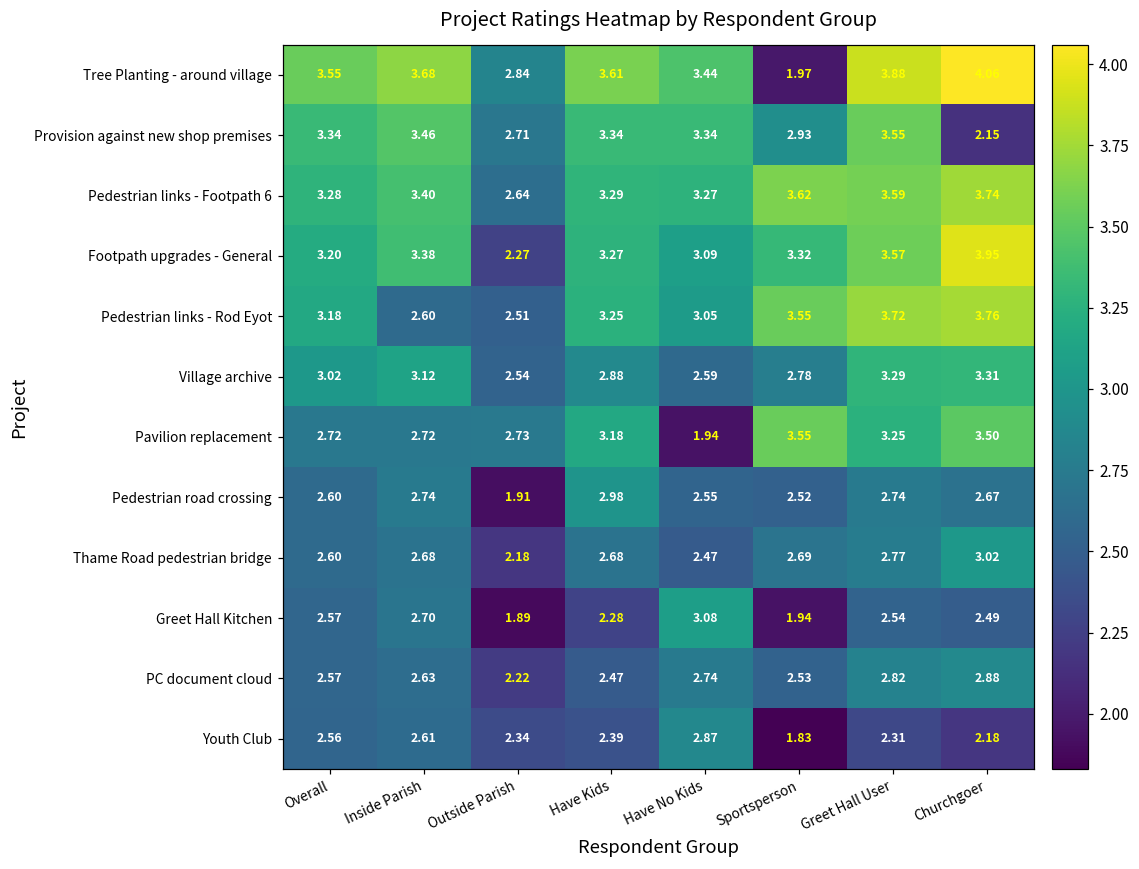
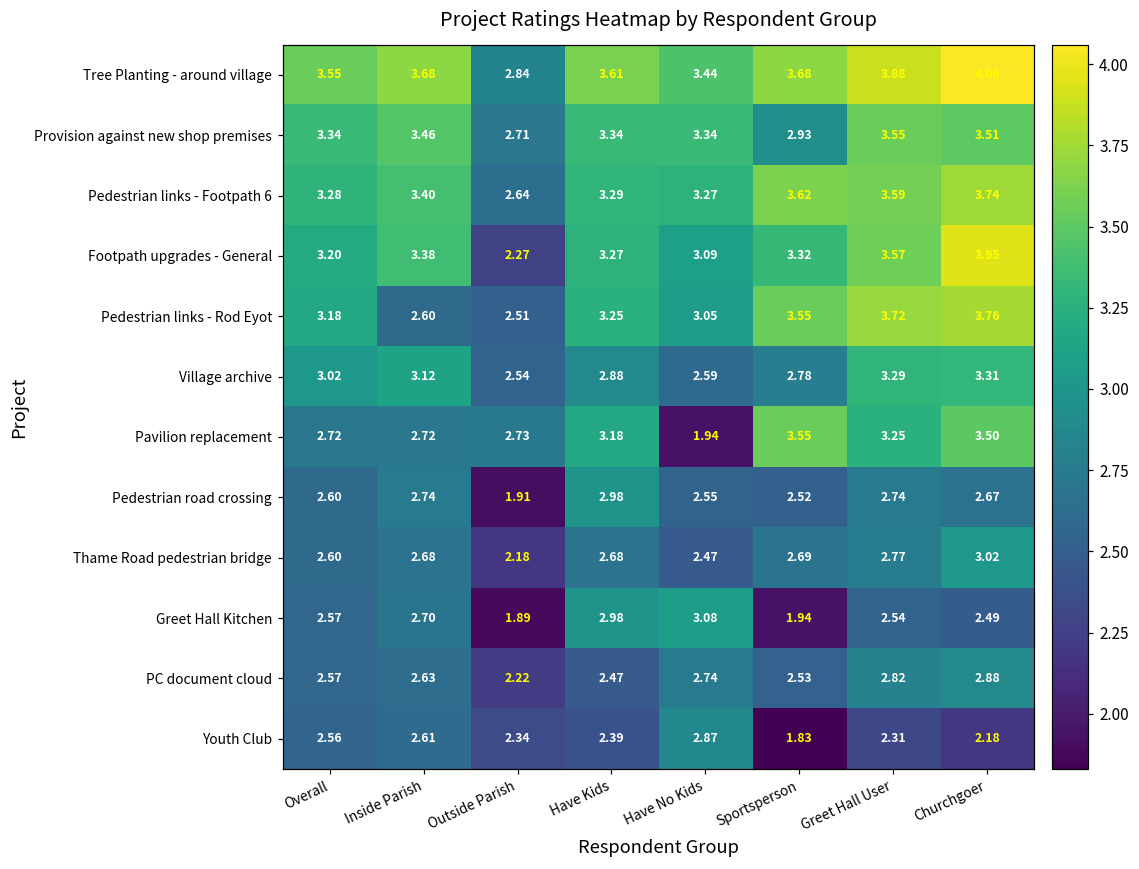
  {
    "Tree Planting - around village": {
      "Overall": 3.55,
      "Inside Parish": 3.68,
      "Outside Parish": 2.84,
      "Have Kids": 3.61,
      "Have No Kids": 3.44,
-     "Sportsperson": 1.97,
+     "Sportsperson": 3.68,
      "Greet Hall User": 3.88
    },
    "Provision against new shop premises": {
      "Overall": 3.34,
      "Inside Parish": 3.46,
      "Outside Parish": 2.71,
      "Have Kids": 3.34,
      "Have No Kids": 3.34,
      "Sportsperson": 2.93,
      "Greet Hall User": 3.55,
-     "Churchgoer": 2.15
+     "Churchgoer": 3.51
    },
    "Pedestrian links - Footpath 6": {
      "Overall": 3.28,
      "Inside Parish": 3.40,
      "Outside Parish": 2.64,
      "Have Kids": 3.29,
      "Have No Kids": 3.27,
      "Sportsperson": 3.62,
      "Greet Hall User": 3.59,
      "Churchgoer": 3.74
    },
    "Footpath upgrades - General": {
      "Overall": 3.20,
      "Inside Parish": 3.38,
      "Outside Parish": 2.27,
      "Have Kids": 3.27,
      "Have No Kids": 3.09,
      "Sportsperson": 3.32,
      "Greet Hall User": 3.57
    },
    "Pedestrian links - Rod Eyot": {
      "Overall": 3.18,
      "Inside Parish": 2.60,
      "Outside Parish": 2.51,
      "Have Kids": 3.25,
      "Have No Kids": 3.05,
      "Sportsperson": 3.55,
      "Greet Hall User": 3.72,
      "Churchgoer": 3.76
    },
    "Village archive": {
      "Overall": 3.02,
      "Inside Parish": 3.12,
      "Outside Parish": 2.54,
      "Have Kids": 2.88,
      "Have No Kids": 2.59,
      "Sportsperson": 2.78,
      "Greet Hall User": 3.29,
      "Churchgoer": 3.31
    },
    "Pavilion replacement": {
      "Overall": 2.72,
      "Inside Parish": 2.72,
      "Outside Parish": 2.73,
      "Have Kids": 3.18,
      "Have No Kids": 1.94,
      "Sportsperson": 3.55,
      "Greet Hall User": 3.25,
      "Churchgoer": 3.50
    },
    "Pedestrian road crossing": {
      "Overall": 2.60,
      "Inside Parish": 2.74,
      "Outside Parish": 1.91,
      "Have Kids": 2.98,
      "Have No Kids": 2.55,
      "Sportsperson": 2.52,
      "Greet Hall User": 2.74,
      "Churchgoer": 2.67
    },
    "Thame Road pedestrian bridge": {
      "Overall": 2.60,
      "Inside Parish": 2.68,
      "Outside Parish": 2.18,
      "Have Kids": 2.68,
      "Have No Kids": 2.47,
      "Sportsperson": 2.69,
      "Greet Hall User": 2.77,
      "Churchgoer": 3.02
    },
    "Greet Hall Kitchen": {
      "Overall": 2.57,
      "Inside Parish": 2.70,
      "Outside Parish": 1.89,
-     "Have Kids": 2.28,
+     "Have Kids": 2.98,
      "Have No Kids": 3.08,
      "Sportsperson": 1.94,
      "Greet Hall User": 2.54,
      "Churchgoer": 2.49
    },
    "PC document cloud": {
      "Overall": 2.57,
      "Inside Parish": 2.63,
      "Outside Parish": 2.22,
      "Have Kids": 2.47,
      "Have No Kids": 2.74,
      "Sportsperson": 2.53,
      "Greet Hall User": 2.82,
      "Churchgoer": 2.88
    },
    "Youth Club": {
      "Overall": 2.56,
      "Inside Parish": 2.61,
      "Outside Parish": 2.34,
      "Have Kids": 2.39,
      "Have No Kids": 2.87,
      "Sportsperson": 1.83,
      "Greet Hall User": 2.31,
      "Churchgoer": 2.18
    }
  }
